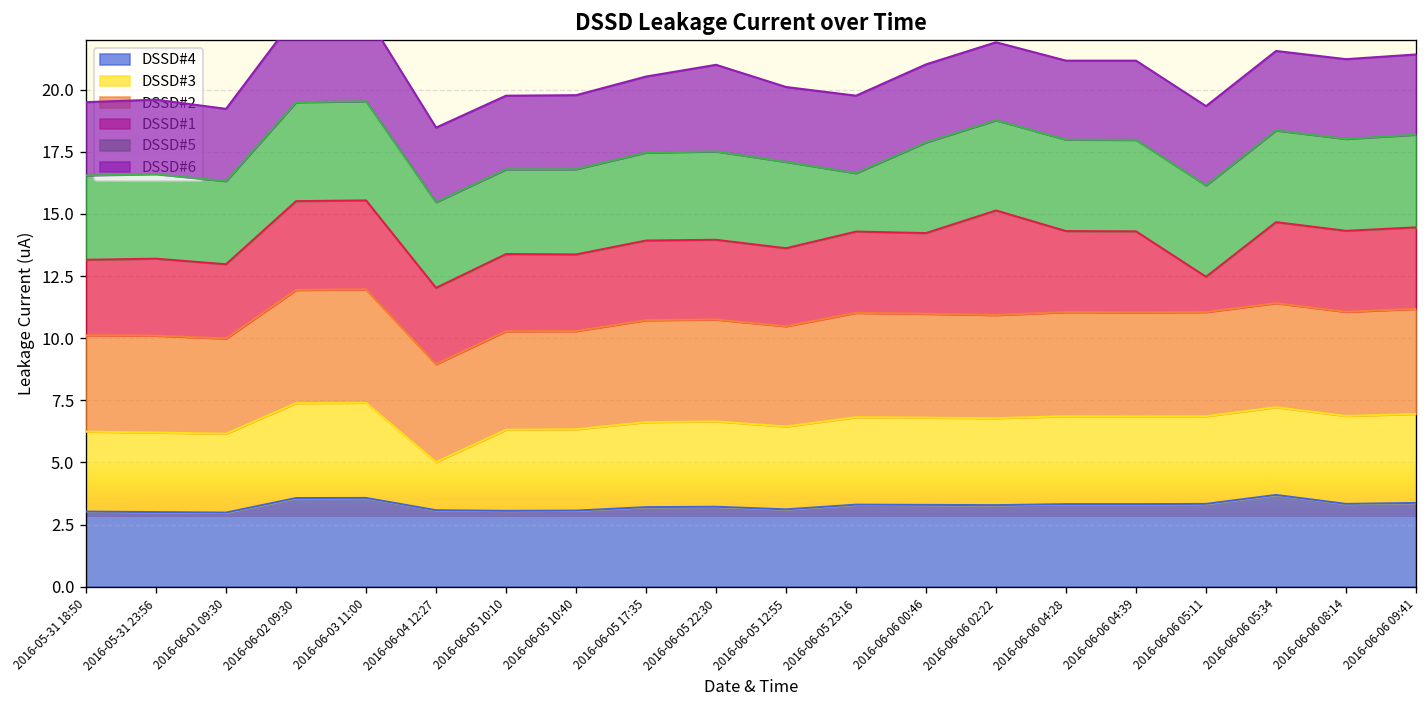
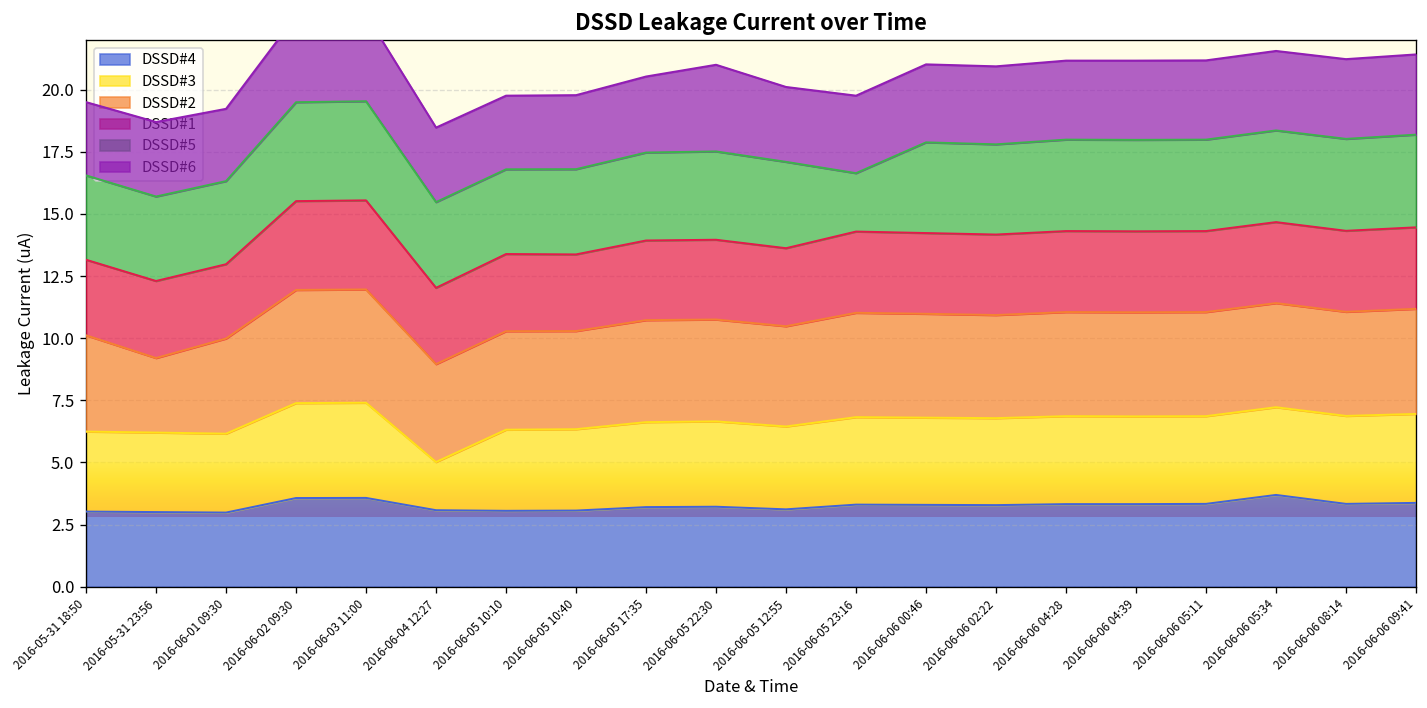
  {
    "DSSD#4": {
      "2016-05-31 18:50": 3.0,
      "2016-05-31 23:56": 3.0,
      "2016-06-01 09:30": 3.0,
      "2016-06-02 09:30": 3.6,
      "2016-06-03 11:00": 3.6,
      "2016-06-04 12:27": 3.1,
      "2016-06-05 10:10": 3.1,
      "2016-06-05 10:40": 3.1,
      "2016-06-05 17:35": 3.2,
      "2016-06-05 22:30": 3.2,
      "2016-06-05 12:55": 3.1,
      "2016-06-05 23:16": 3.3,
      "2016-06-06 00:46": 3.3,
      "2016-06-06 02:22": 3.3,
      "2016-06-06 04:28": 3.3,
      "2016-06-06 04:39": 3.3,
      "2016-06-06 05:11": 3.3,
      "2016-06-06 05:34": 3.7,
      "2016-06-06 08:14": 3.3,
      "2016-06-06 09:41": 3.4
    },
    "DSSD#3": {
      "2016-05-31 18:50": 3.2,
      "2016-05-31 23:56": 3.2,
      "2016-06-01 09:30": 3.2,
      "2016-06-02 09:30": 3.8,
      "2016-06-03 11:00": 3.8,
      "2016-06-04 12:27": 1.9,
      "2016-06-05 10:10": 3.3,
      "2016-06-05 10:40": 3.3,
      "2016-06-05 17:35": 3.4,
      "2016-06-05 22:30": 3.4,
      "2016-06-05 12:55": 3.3,
      "2016-06-05 23:16": 3.5,
      "2016-06-06 00:46": 3.5,
      "2016-06-06 02:22": 3.5,
      "2016-06-06 04:28": 3.5,
      "2016-06-06 04:39": 3.5,
      "2016-06-06 05:11": 3.5,
      "2016-06-06 05:34": 3.5,
      "2016-06-06 08:14": 3.5,
      "2016-06-06 09:41": 3.6
    },
    "DSSD#2": {
      "2016-05-31 18:50": 3.9,
-     "2016-05-31 23:56": 3.9,
+     "2016-05-31 23:56": 3.0,
      "2016-06-01 09:30": 3.8,
      "2016-06-02 09:30": 4.6,
      "2016-06-03 11:00": 4.6,
      "2016-06-04 12:27": 3.9,
      "2016-06-05 10:10": 4.0,
      "2016-06-05 10:40": 4.0,
      "2016-06-05 17:35": 4.1,
      "2016-06-05 22:30": 4.1,
      "2016-06-05 12:55": 4.0,
      "2016-06-05 23:16": 4.2,
      "2016-06-06 00:46": 4.2,
      "2016-06-06 02:22": 4.2,
      "2016-06-06 04:28": 4.2,
      "2016-06-06 04:39": 4.2,
      "2016-06-06 05:11": 4.2,
      "2016-06-06 05:34": 4.2,
      "2016-06-06 08:14": 4.2,
      "2016-06-06 09:41": 4.2
    },
    "DSSD#1": {
      "2016-05-31 18:50": 3.0,
      "2016-05-31 23:56": 3.1,
      "2016-06-01 09:30": 3.0,
      "2016-06-02 09:30": 3.6,
      "2016-06-03 11:00": 3.6,
      "2016-06-04 12:27": 3.1,
      "2016-06-05 10:10": 3.1,
      "2016-06-05 10:40": 3.1,
      "2016-06-05 17:35": 3.2,
      "2016-06-05 22:30": 3.2,
      "2016-06-05 12:55": 3.1,
      "2016-06-05 23:16": 3.3,
      "2016-06-06 00:46": 3.3,
-     "2016-06-06 02:22": 4.2,
+     "2016-06-06 02:22": 3.2,
      "2016-06-06 04:28": 3.3,
      "2016-06-06 04:39": 3.3,
-     "2016-06-06 05:11": 1.4,
+     "2016-06-06 05:11": 3.3,
      "2016-06-06 05:34": 3.3,
      "2016-06-06 08:14": 3.3,
      "2016-06-06 09:41": 3.3
    },
    "DSSD#5": {
      "2016-05-31 18:50": 3.4,
      "2016-06-01 09:30": 3.3,
      "2016-06-02 09:30": 4.0,
      "2016-06-03 11:00": 4.0,
      "2016-06-04 12:27": 3.5,
      "2016-06-05 10:10": 3.4,
      "2016-06-05 10:40": 3.4,
      "2016-06-05 17:35": 3.5,
      "2016-06-05 22:30": 3.6,
      "2016-06-05 12:55": 3.5,
      "2016-06-05 23:16": 2.4,
      "2016-06-06 00:46": 3.6,
      "2016-06-06 02:22": 3.6,
      "2016-06-06 04:28": 3.7,
      "2016-06-06 04:39": 3.7,
      "2016-06-06 05:11": 3.7,
      "2016-06-06 05:34": 3.7,
      "2016-06-06 08:14": 3.7,
      "2016-06-06 09:41": 3.7
    },
    "DSSD#6": {
      "2016-05-31 18:50": 2.9,
      "2016-06-01 09:30": 2.9,
      "2016-06-04 12:27": 3.0,
      "2016-06-05 10:10": 3.0,
      "2016-06-05 10:40": 3.0,
      "2016-06-05 17:35": 3.1,
      "2016-06-05 22:30": 3.5,
      "2016-06-05 12:55": 3.0,
      "2016-06-05 23:16": 3.1,
      "2016-06-06 00:46": 3.1,
      "2016-06-06 02:22": 3.1,
      "2016-06-06 04:28": 3.2,
      "2016-06-06 04:39": 3.2,
      "2016-06-06 05:11": 3.2,
      "2016-06-06 05:34": 3.2,
      "2016-06-06 08:14": 3.2,
      "2016-06-06 09:41": 3.2
    }
  }
